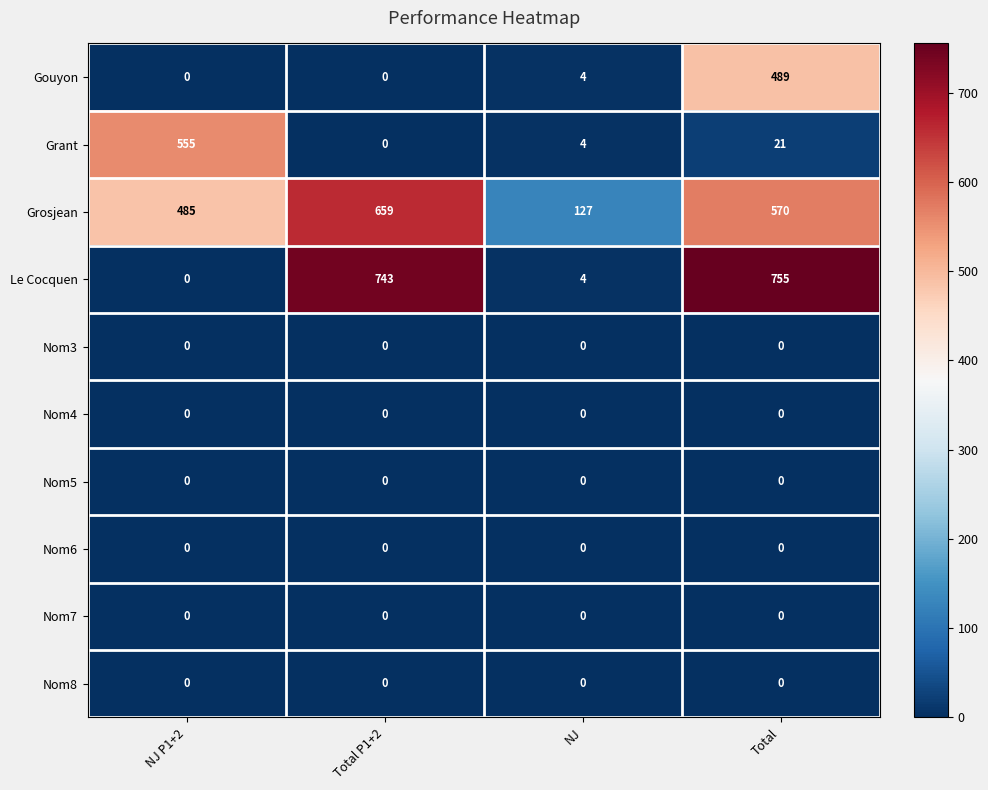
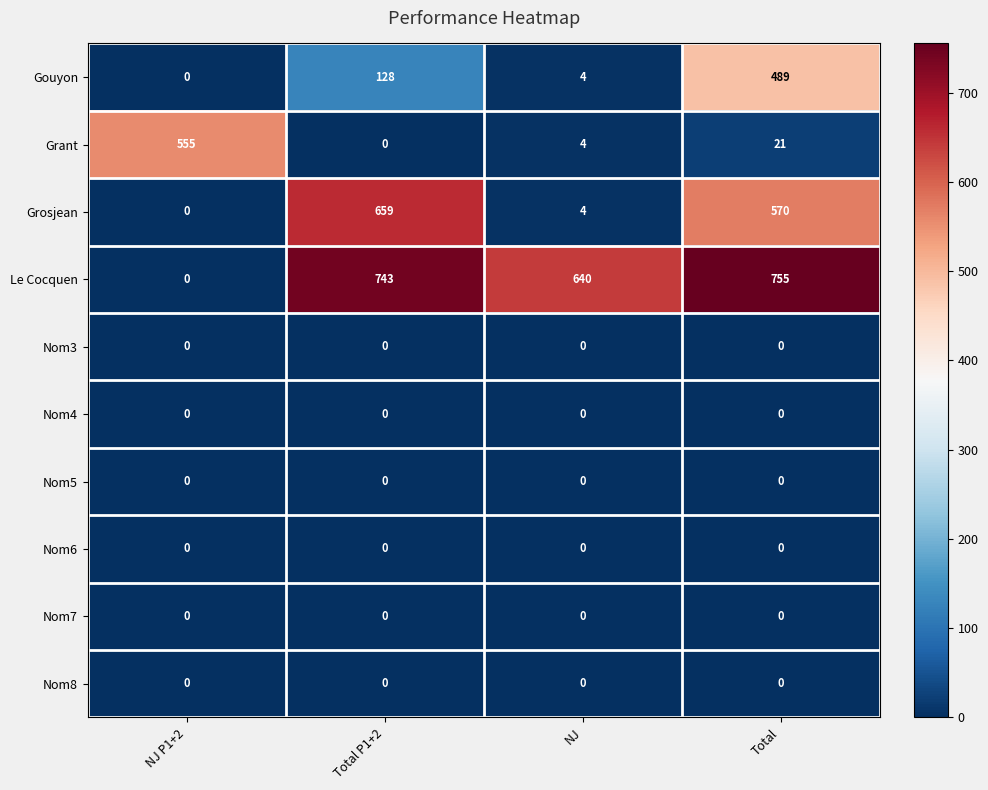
  {
    "Gouyon": {
      "NJ P1+2": 0,
-     "Total P1+2": 0,
+     "Total P1+2": 128,
      "NJ": 4,
      "Total": 489
    },
    "Grant": {
      "NJ P1+2": 555,
      "Total P1+2": 0,
      "NJ": 4,
      "Total": 21
    },
    "Grosjean": {
-     "NJ P1+2": 485,
+     "NJ P1+2": 0,
      "Total P1+2": 659,
-     "NJ": 127,
+     "NJ": 4,
      "Total": 570
    },
    "Le Cocquen": {
      "NJ P1+2": 0,
      "Total P1+2": 743,
-     "NJ": 4,
+     "NJ": 640,
      "Total": 755
    },
    "Nom3": {
      "NJ P1+2": 0,
      "Total P1+2": 0,
      "NJ": 0,
      "Total": 0
    },
    "Nom4": {
      "NJ P1+2": 0,
      "Total P1+2": 0,
      "NJ": 0,
      "Total": 0
    },
    "Nom5": {
      "NJ P1+2": 0,
      "Total P1+2": 0,
      "NJ": 0,
      "Total": 0
    },
    "Nom6": {
      "NJ P1+2": 0,
      "Total P1+2": 0,
      "NJ": 0,
      "Total": 0
    },
    "Nom7": {
      "NJ P1+2": 0,
      "Total P1+2": 0,
      "NJ": 0,
      "Total": 0
    },
    "Nom8": {
      "NJ P1+2": 0,
      "Total P1+2": 0,
      "NJ": 0,
      "Total": 0
    }
  }
